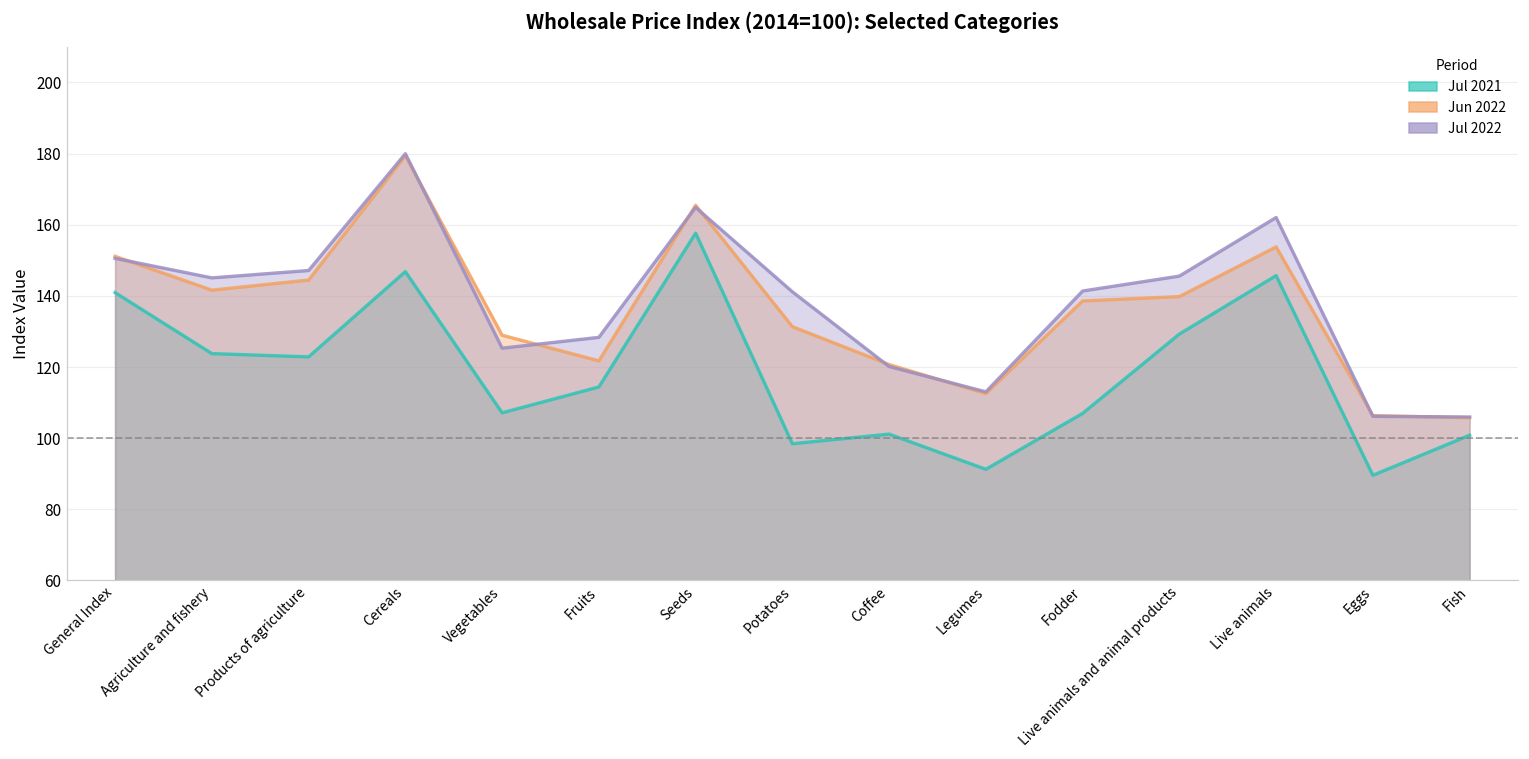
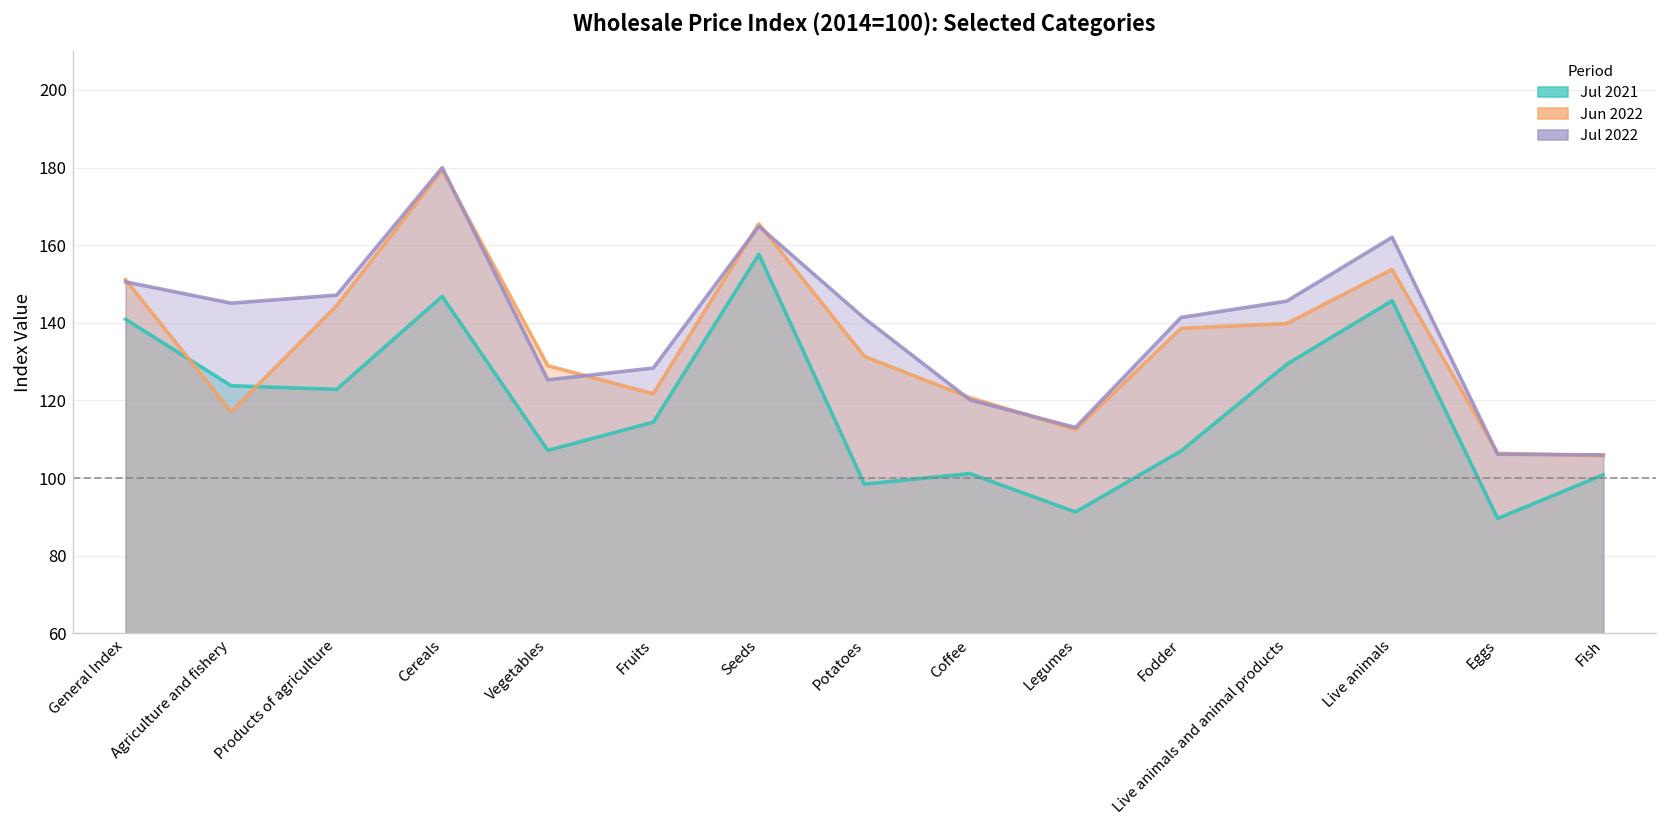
  {
    "Jul 2021": {
      "General Index": 141,
      "Agriculture and fishery": 124,
      "Products of agriculture": 123,
      "Cereals": 147,
      "Vegetables": 107,
      "Fruits": 114,
      "Seeds": 158,
      "Potatoes": 98,
      "Coffee": 101,
      "Legumes": 91,
      "Fodder": 107,
      "Live animals and animal products": 129,
      "Live animals": 146,
      "Eggs": 90,
      "Fish": 101
    },
    "Jun 2022": {
-     "Agriculture and fishery": 142,
+     "Agriculture and fishery": 117,
      "Products of agriculture": 144,
      "Vegetables": 129,
      "Fruits": 122,
      "Potatoes": 131,
      "Fodder": 139,
      "Live animals and animal products": 140,
      "Live animals": 154
    },
    "Jul 2022": {
      "Agriculture and fishery": 145,
      "Products of agriculture": 147,
      "Vegetables": 125,
      "Fruits": 128,
      "Potatoes": 141,
      "Fodder": 141,
      "Live animals and animal products": 146,
      "Live animals": 162
    }
  }
